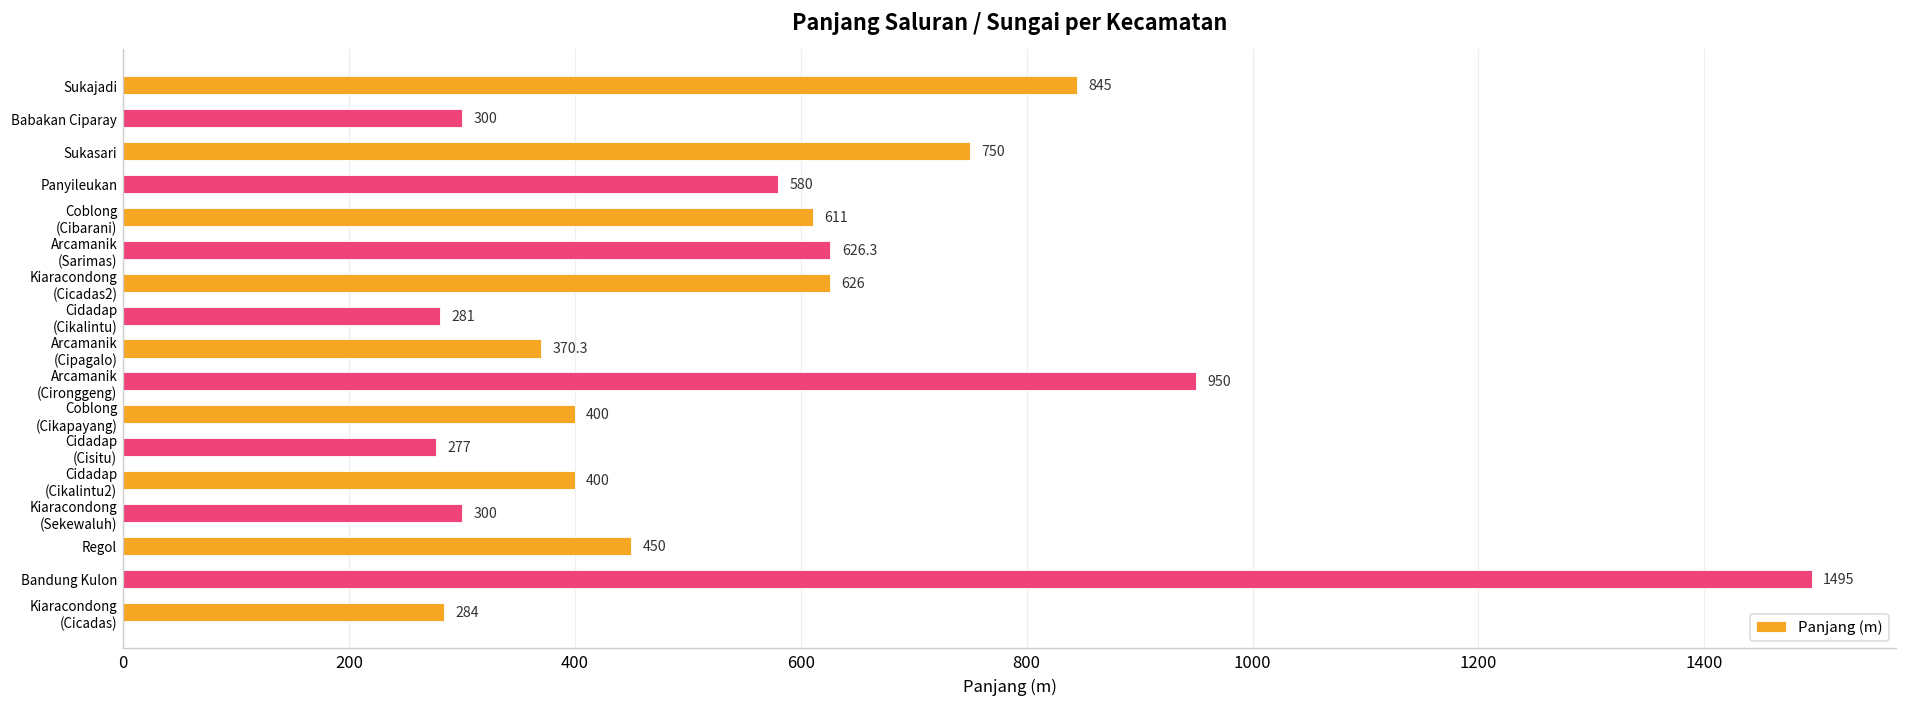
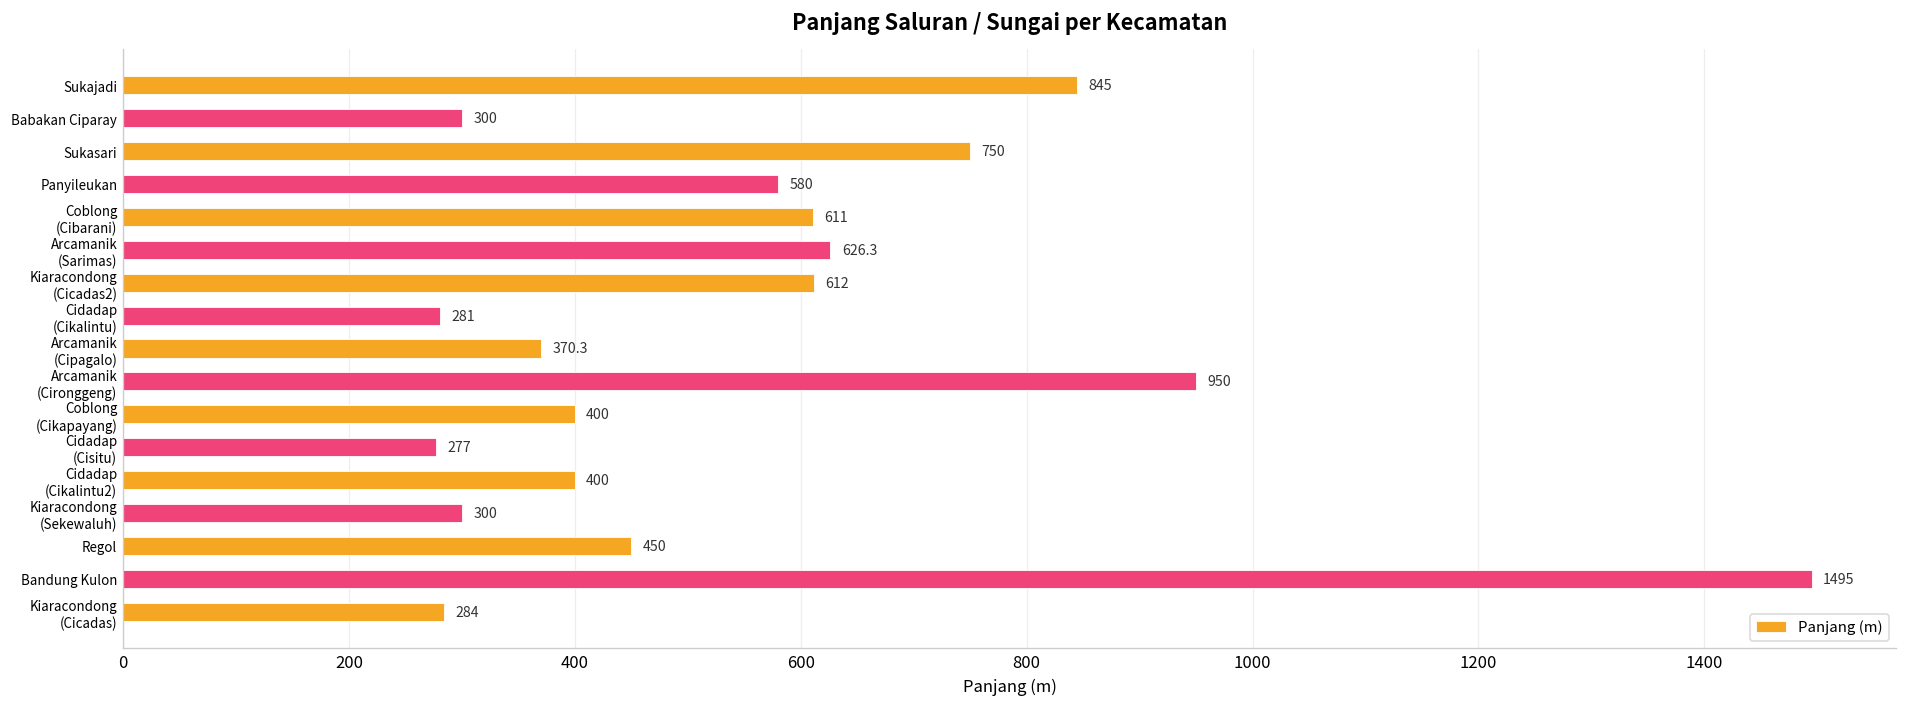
  {
    "Sukajadi": 845,
    "Babakan Ciparay": 300,
    "Sukasari": 750,
    "Panyileukan": 580,
    "Coblong (Cibarani)": 611,
    "Arcamanik (Sarimas)": 626.3,
-   "Kiaracondong (Cicadas2)": 626,
+   "Kiaracondong (Cicadas2)": 612,
    "Cidadap (Cikalintu)": 281,
    "Arcamanik (Cipagalo)": 370.3,
    "Arcamanik (Cironggeng)": 950,
    "Coblong (Cikapayang)": 400,
    "Cidadap (Cisitu)": 277,
    "Cidadap (Cikalintu2)": 400,
    "Kiaracondong (Sekewaluh)": 300,
    "Regol": 450,
    "Bandung Kulon": 1495,
    "Kiaracondong (Cicadas)": 284
  }
